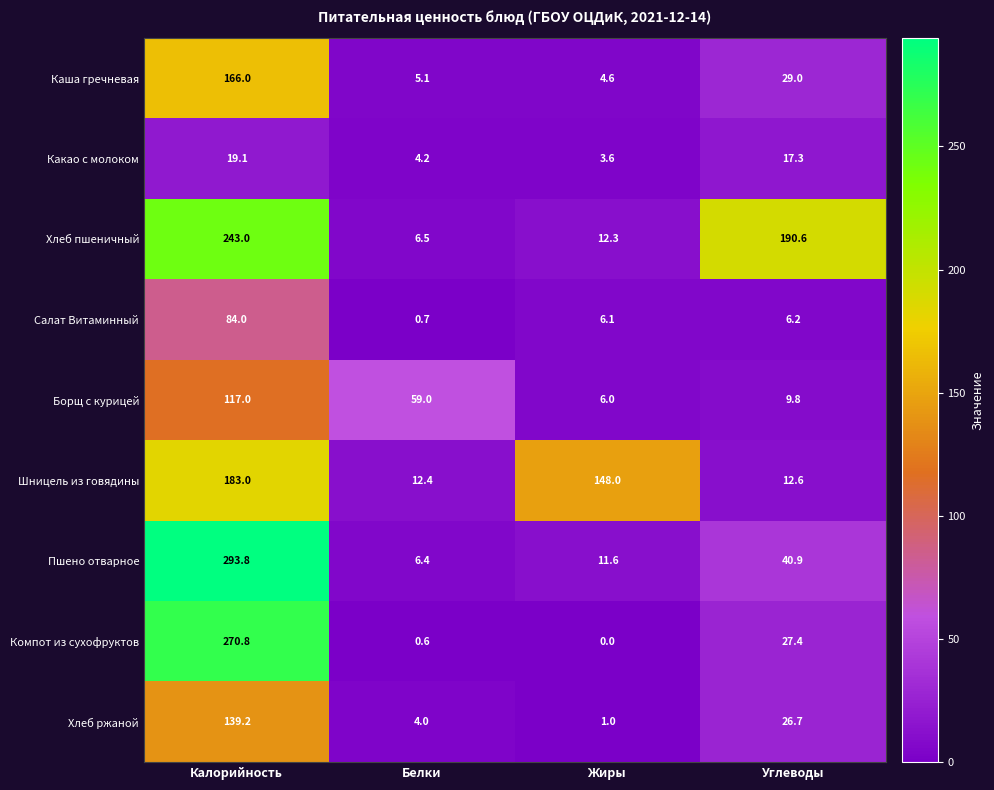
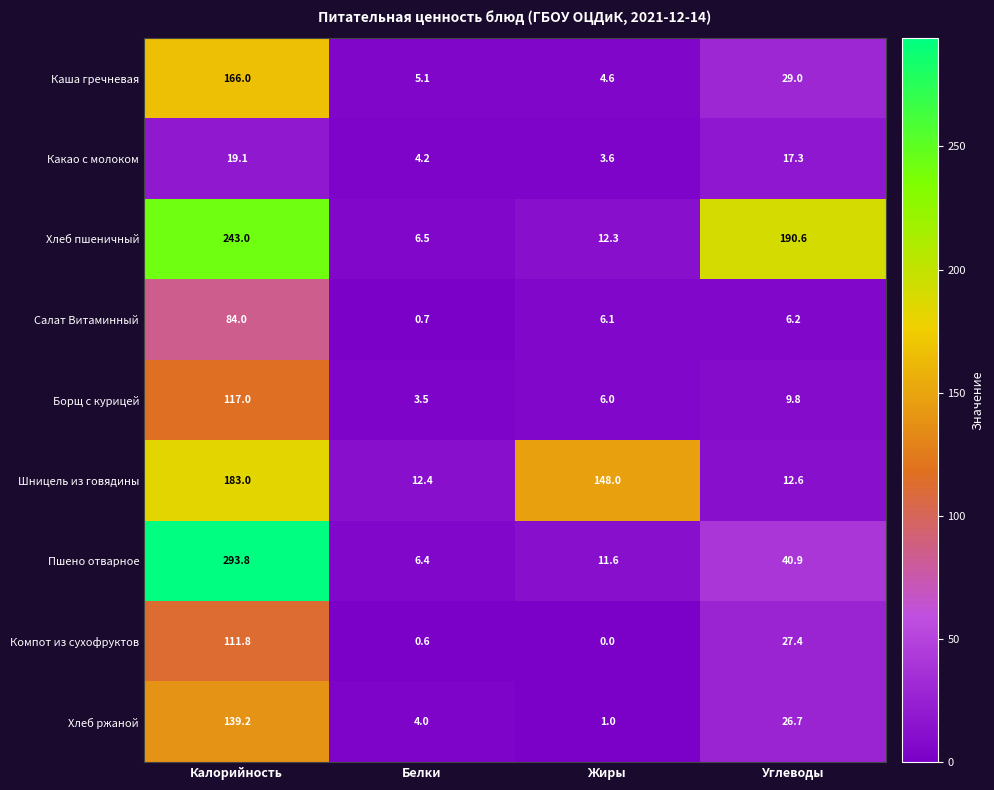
  {
    "Каша гречневая": {
      "Калорийность": 166.0,
      "Белки": 5.1,
      "Жиры": 4.6,
      "Углеводы": 29.0
    },
    "Какао с молоком": {
      "Калорийность": 19.1,
      "Белки": 4.2,
      "Жиры": 3.6,
      "Углеводы": 17.3
    },
    "Хлеб пшеничный": {
      "Калорийность": 243.0,
      "Белки": 6.5,
      "Жиры": 12.3,
      "Углеводы": 190.6
    },
    "Салат Витаминный": {
      "Калорийность": 84.0,
      "Белки": 0.7,
      "Жиры": 6.1,
      "Углеводы": 6.2
    },
    "Борщ с курицей": {
      "Калорийность": 117.0,
-     "Белки": 59.0,
+     "Белки": 3.5,
      "Жиры": 6.0,
      "Углеводы": 9.8
    },
    "Шницель из говядины": {
      "Калорийность": 183.0,
      "Белки": 12.4,
      "Жиры": 148.0,
      "Углеводы": 12.6
    },
    "Пшено отварное": {
      "Калорийность": 293.8,
      "Белки": 6.4,
      "Жиры": 11.6,
      "Углеводы": 40.9
    },
    "Компот из сухофруктов": {
-     "Калорийность": 270.8,
+     "Калорийность": 111.8,
      "Белки": 0.6,
      "Жиры": 0.0,
      "Углеводы": 27.4
    },
    "Хлеб ржаной": {
      "Калорийность": 139.2,
      "Белки": 4.0,
      "Жиры": 1.0,
      "Углеводы": 26.7
    }
  }
